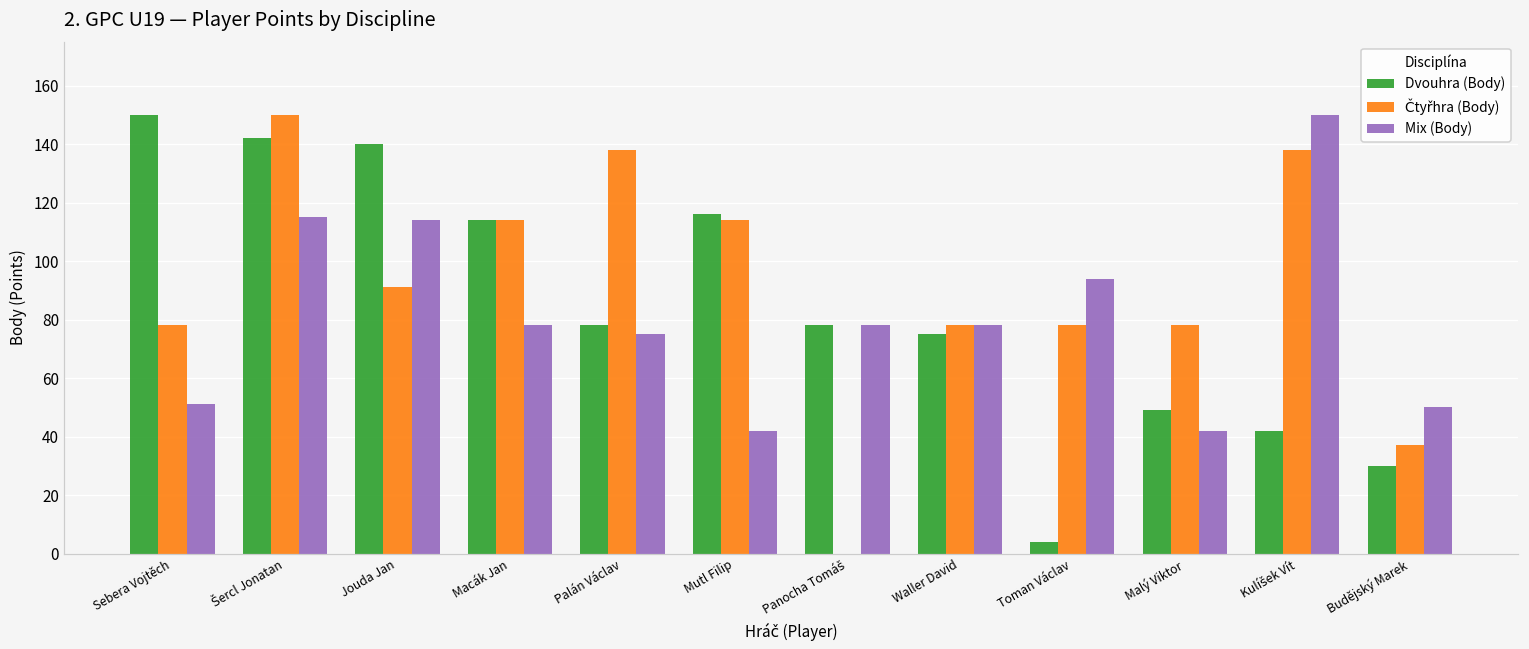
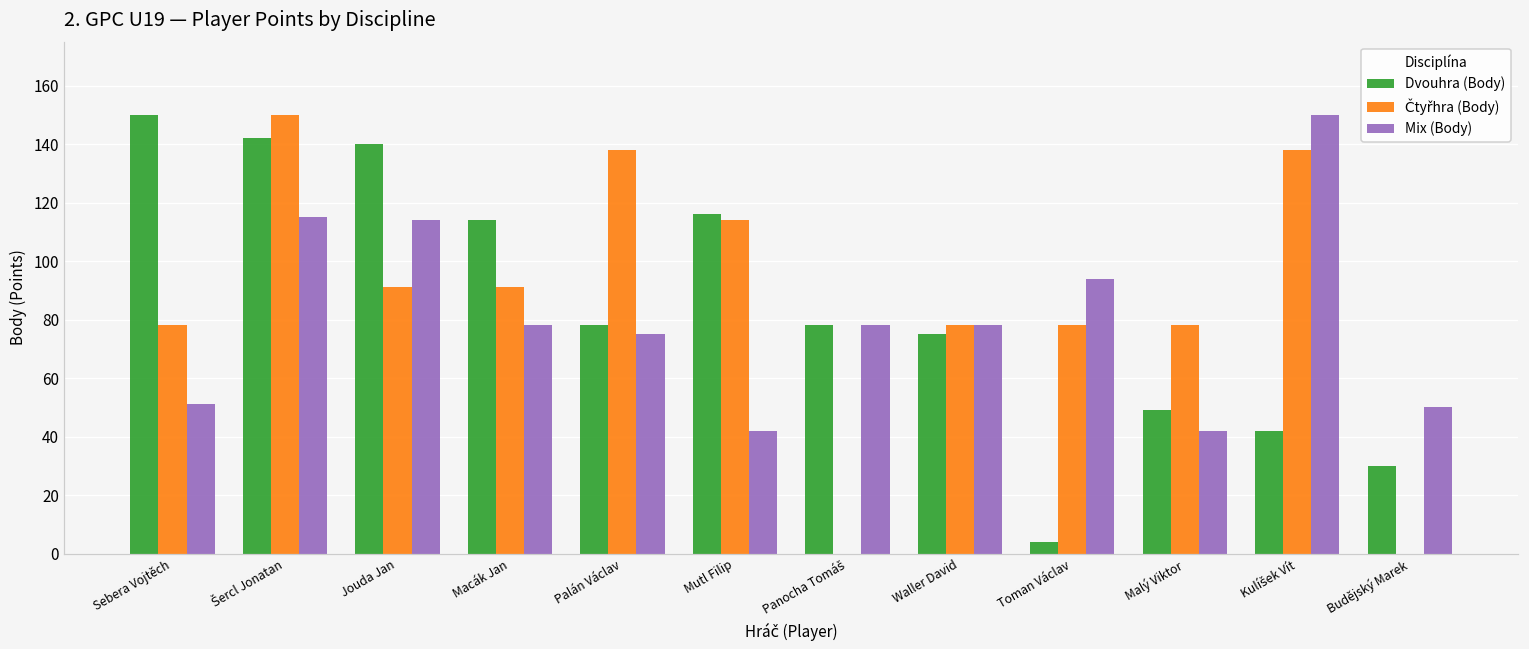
  {
    "Dvouhra (Body)": {
      "Sebera Vojtěch": 150,
      "Šercl Jonatan": 142,
      "Jouda Jan": 140,
      "Macák Jan": 114,
      "Palán Václav": 78,
      "Mutl Filip": 116,
      "Panocha Tomáš": 78,
      "Waller David": 75,
      "Toman Václav": 4,
      "Malý Viktor": 49,
      "Kulíšek Vít": 42,
      "Budějský Marek": 30
    },
    "Čtyřhra (Body)": {
      "Sebera Vojtěch": 78,
      "Šercl Jonatan": 150,
      "Jouda Jan": 91,
-     "Macák Jan": 114,
+     "Macák Jan": 91,
      "Palán Václav": 138,
      "Mutl Filip": 114,
      "Panocha Tomáš": 0,
      "Waller David": 78,
      "Toman Václav": 78,
      "Malý Viktor": 78,
      "Kulíšek Vít": 138,
-     "Budějský Marek": 37
+     "Budějský Marek": 0
    },
    "Mix (Body)": {
      "Sebera Vojtěch": 51,
      "Šercl Jonatan": 115,
      "Jouda Jan": 114,
      "Macák Jan": 78,
      "Palán Václav": 75,
      "Mutl Filip": 42,
      "Panocha Tomáš": 78,
      "Waller David": 78,
      "Toman Václav": 94,
      "Malý Viktor": 42,
      "Kulíšek Vít": 150,
      "Budějský Marek": 50
    }
  }
